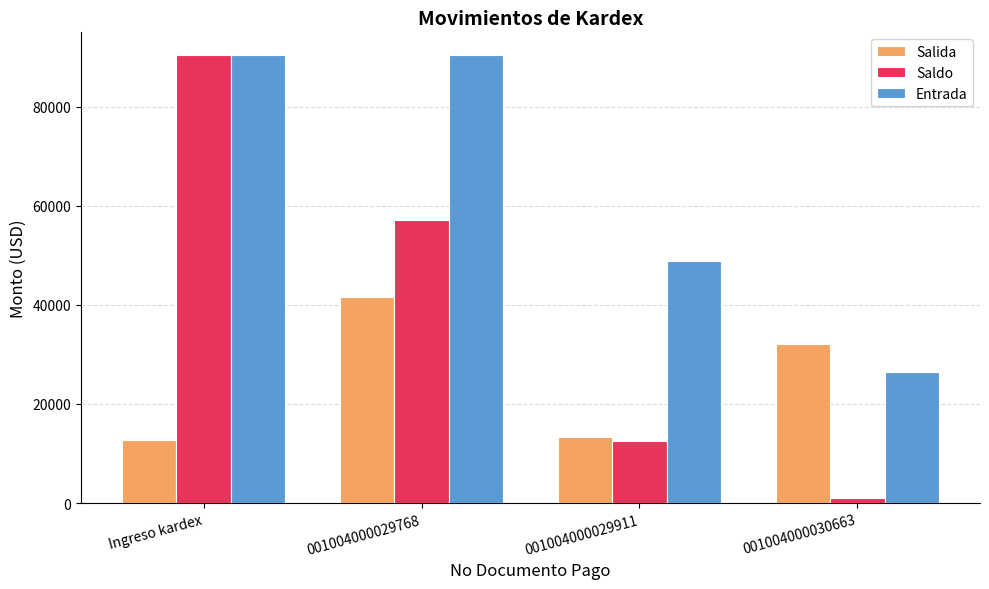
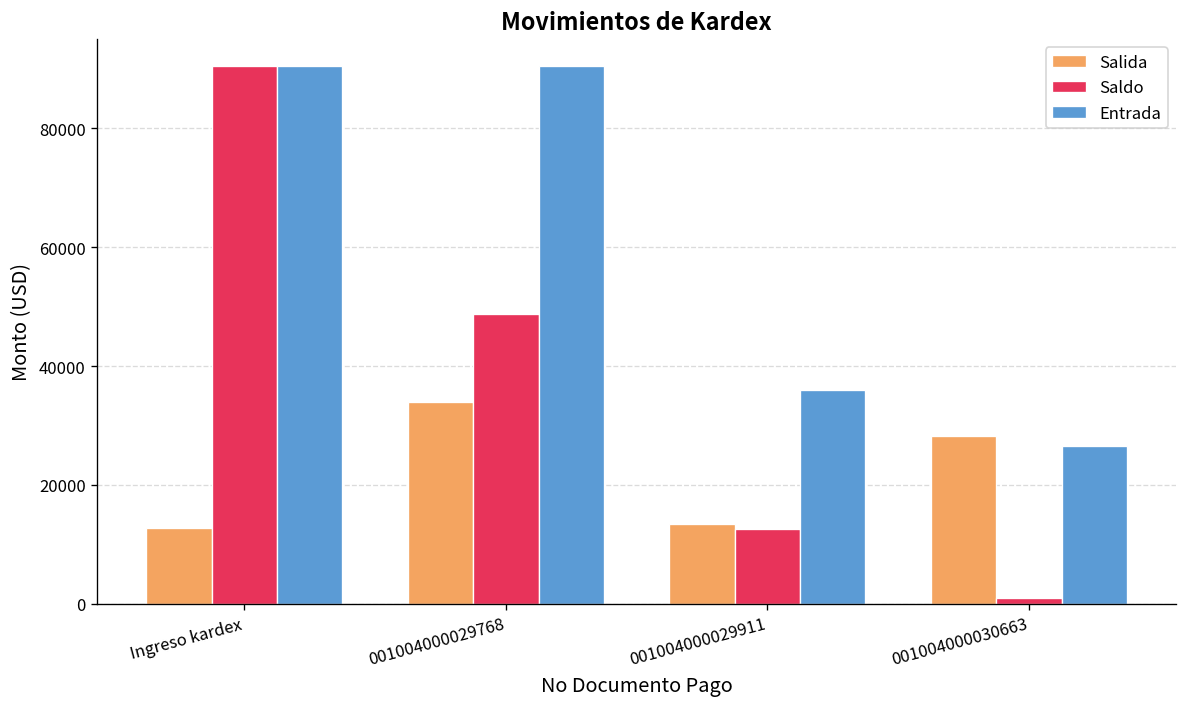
  {
    "Salida": {
      "Ingreso kardex": 13000,
-     "001004000029768": 42000,
+     "001004000029768": 34000,
      "001004000029911": 13000,
-     "001004000030663": 32000
+     "001004000030663": 28000
    },
    "Saldo": {
      "Ingreso kardex": 90000,
-     "001004000029768": 57000,
+     "001004000029768": 49000,
      "001004000029911": 13000,
      "001004000030663": 1000
    },
    "Entrada": {
      "Ingreso kardex": 90000,
      "001004000029768": 90000,
-     "001004000029911": 49000,
+     "001004000029911": 36000,
      "001004000030663": 27000
    }
  }
